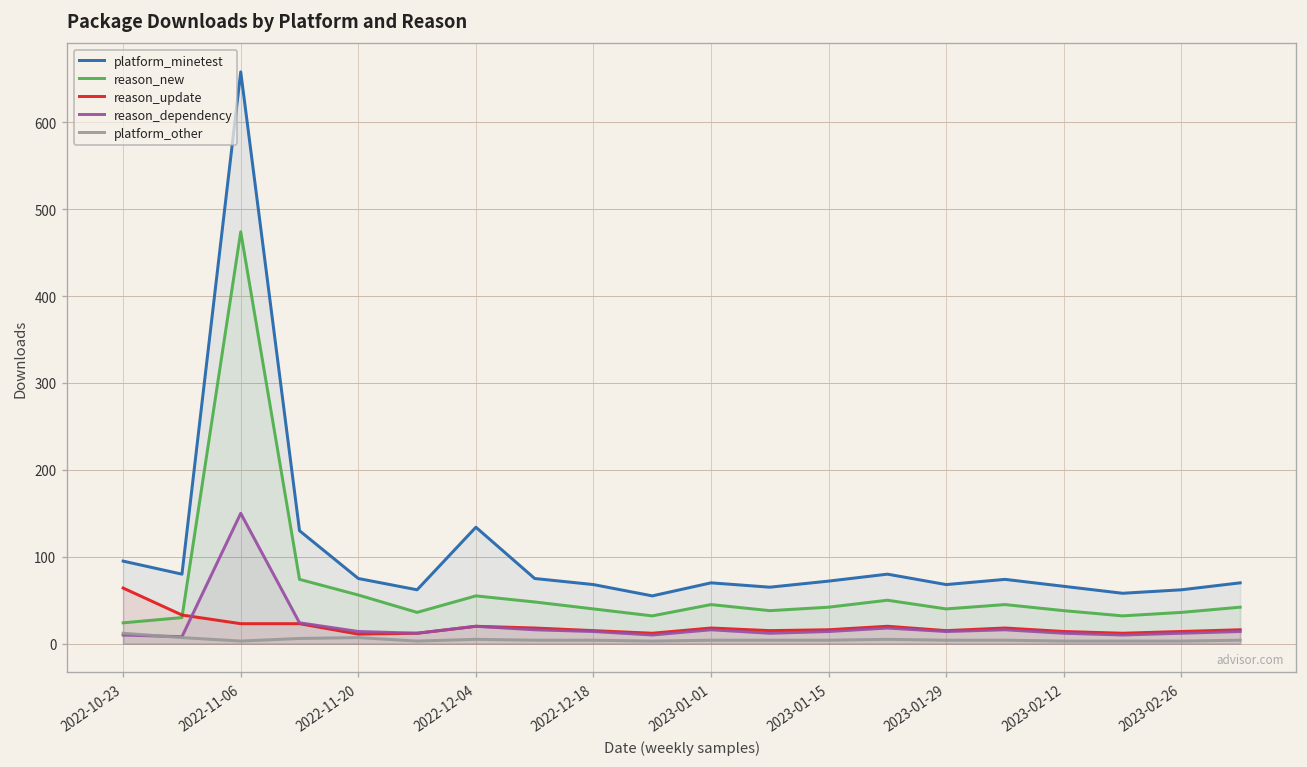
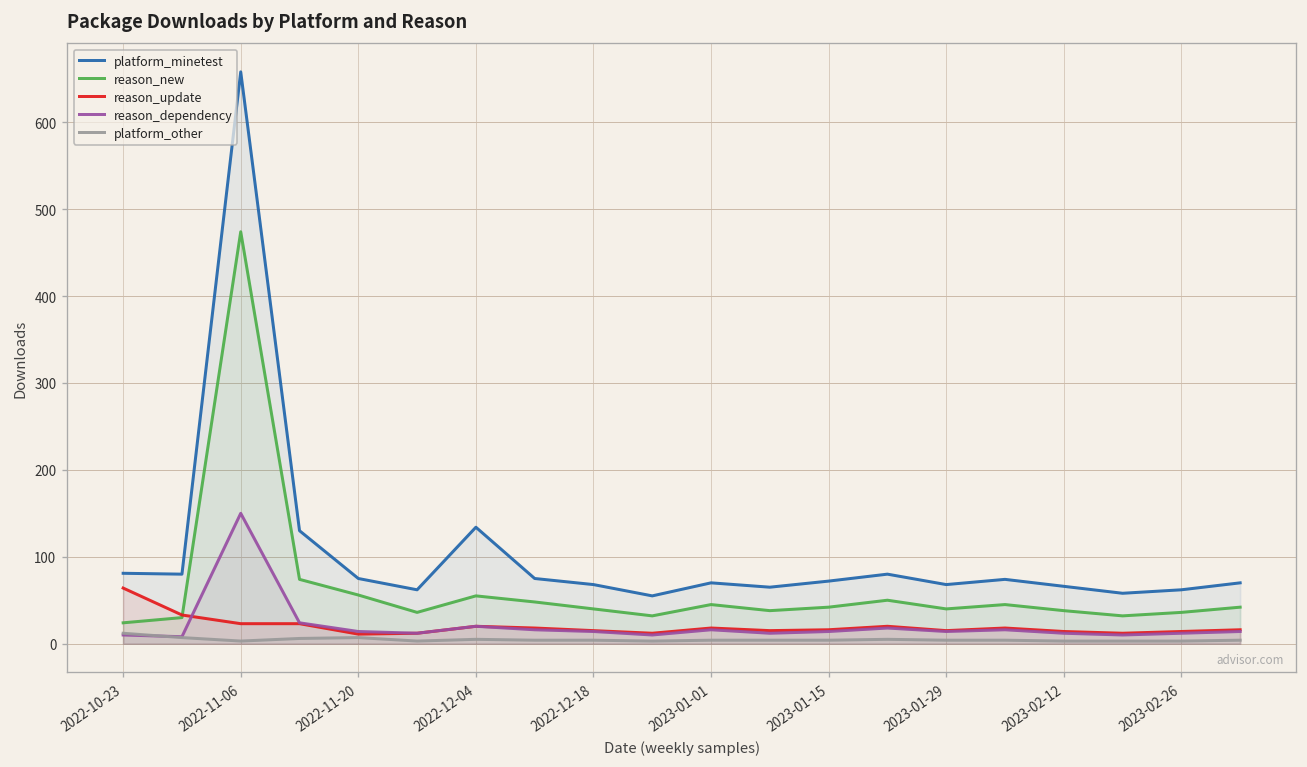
  {
    "platform_minetest": {
-     "2022-10-23": 100,
+     "2022-10-23": 80,
      "2022-11-06": 660,
      "2022-11-20": 80,
      "2022-12-04": 130,
      "2022-12-18": 70,
      "2023-01-01": 70,
      "2023-01-15": 70,
      "2023-01-29": 70,
      "2023-02-12": 70,
      "2023-02-26": 60
    },
    "reason_new": {
      "2022-10-23": 20,
      "2022-11-06": 470,
      "2022-11-20": 60,
      "2022-12-04": 60,
      "2022-12-18": 40,
      "2023-01-01": 50,
      "2023-01-15": 40,
      "2023-01-29": 40,
      "2023-02-12": 40,
      "2023-02-26": 40
    },
    "reason_update": {
      "2022-10-23": 60,
      "2022-11-06": 20
    },
    "reason_dependency": {
      "2022-11-06": 150
    },
    "platform_other": {
      "2022-11-06": 0,
      "2022-11-20": 10,
      "2022-12-04": 10,
      "2022-12-18": 0,
      "2023-01-01": 0,
      "2023-01-15": 0,
      "2023-01-29": 0,
      "2023-02-12": 0,
      "2023-02-26": 0
    }
  }
